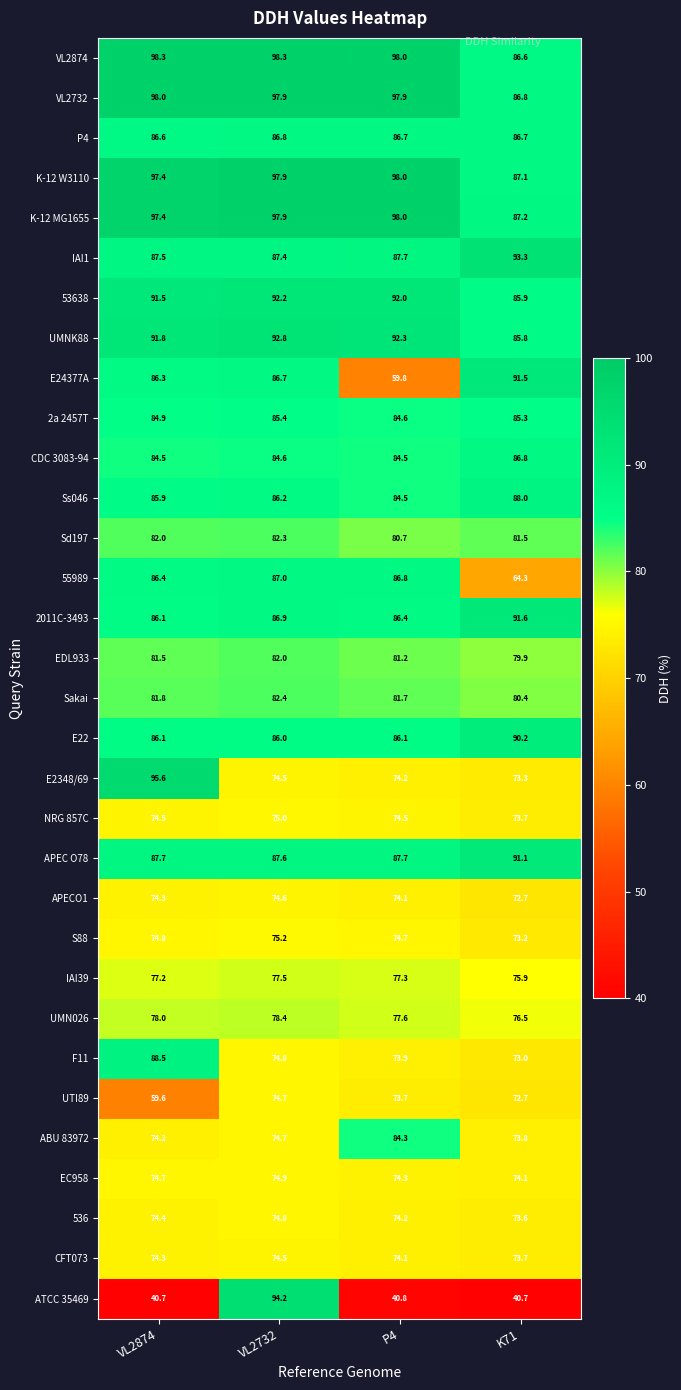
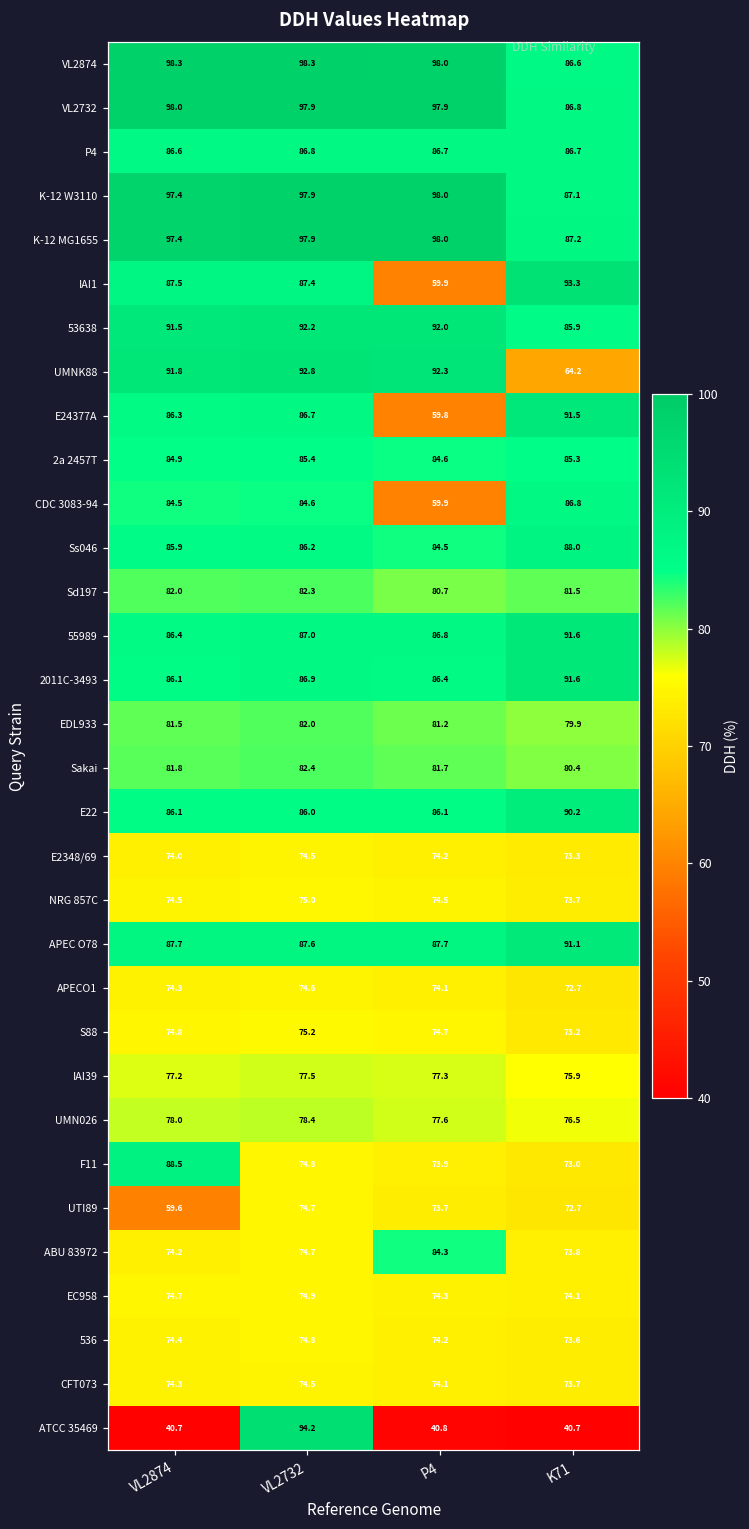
  {
    "VL2874": {
      "VL2874": 98.3,
      "VL2732": 98.3,
      "P4": 98.0,
      "K71": 86.6
    },
    "VL2732": {
      "VL2874": 98.0,
      "VL2732": 97.9,
      "P4": 97.9,
      "K71": 86.8
    },
    "P4": {
      "VL2874": 86.6,
      "VL2732": 86.8,
      "P4": 86.7,
      "K71": 86.7
    },
    "K-12 W3110": {
      "VL2874": 97.4,
      "VL2732": 97.9,
      "P4": 98.0,
      "K71": 87.1
    },
    "K-12 MG1655": {
      "VL2874": 97.4,
      "VL2732": 97.9,
      "P4": 98.0,
      "K71": 87.2
    },
    "IAI1": {
      "VL2874": 87.5,
      "VL2732": 87.4,
-     "P4": 87.7,
+     "P4": 59.9,
      "K71": 93.3
    },
    "53638": {
      "VL2874": 91.5,
      "VL2732": 92.2,
      "P4": 92.0,
      "K71": 85.9
    },
    "UMNK88": {
      "VL2874": 91.8,
      "VL2732": 92.8,
      "P4": 92.3,
-     "K71": 85.8
+     "K71": 64.2
    },
    "E24377A": {
      "VL2874": 86.3,
      "VL2732": 86.7,
      "P4": 59.8,
      "K71": 91.5
    },
    "2a 2457T": {
      "VL2874": 84.9,
      "VL2732": 85.4,
      "P4": 84.6,
      "K71": 85.3
    },
    "CDC 3083-94": {
      "VL2874": 84.5,
      "VL2732": 84.6,
-     "P4": 84.5,
+     "P4": 59.9,
      "K71": 86.8
    },
    "Ss046": {
      "VL2874": 85.9,
      "VL2732": 86.2,
      "P4": 84.5,
      "K71": 88.0
    },
    "Sd197": {
      "VL2874": 82.0,
      "VL2732": 82.3,
      "P4": 80.7,
      "K71": 81.5
    },
    "55989": {
      "VL2874": 86.4,
      "VL2732": 87.0,
      "P4": 86.8,
-     "K71": 64.3
+     "K71": 91.6
    },
    "2011C-3493": {
      "VL2874": 86.1,
      "VL2732": 86.9,
      "P4": 86.4,
      "K71": 91.6
    },
    "EDL933": {
      "VL2874": 81.5,
      "VL2732": 82.0,
      "P4": 81.2,
      "K71": 79.9
    },
    "Sakai": {
      "VL2874": 81.8,
      "VL2732": 82.4,
      "P4": 81.7,
      "K71": 80.4
    },
    "E22": {
      "VL2874": 86.1,
      "VL2732": 86.0,
      "P4": 86.1,
      "K71": 90.2
    },
    "E2348/69": {
-     "VL2874": 95.6,
+     "VL2874": 74.0,
      "VL2732": 74.5,
      "P4": 74.2,
      "K71": 73.3
    },
    "NRG 857C": {
      "VL2874": 74.5,
      "VL2732": 75.0,
      "P4": 74.5,
      "K71": 73.7
    },
    "APEC O78": {
      "VL2874": 87.7,
      "VL2732": 87.6,
      "P4": 87.7,
      "K71": 91.1
    },
    "APECO1": {
      "VL2874": 74.3,
      "VL2732": 74.6,
      "P4": 74.1,
      "K71": 72.7
    },
    "S88": {
      "VL2874": 74.8,
      "VL2732": 75.2,
      "P4": 74.7,
      "K71": 73.2
    },
    "IAI39": {
      "VL2874": 77.2,
      "VL2732": 77.5,
      "P4": 77.3,
      "K71": 75.9
    },
    "UMN026": {
      "VL2874": 78.0,
      "VL2732": 78.4,
      "P4": 77.6,
      "K71": 76.5
    },
    "F11": {
      "VL2874": 88.5,
      "VL2732": 74.8,
      "P4": 73.9,
      "K71": 73.0
    },
    "UTI89": {
      "VL2874": 59.6,
      "VL2732": 74.7,
      "P4": 73.7,
      "K71": 72.7
    },
    "ABU 83972": {
      "VL2874": 74.2,
      "VL2732": 74.7,
      "P4": 84.3,
      "K71": 73.8
    },
    "EC958": {
      "VL2874": 74.7,
      "VL2732": 74.9,
      "P4": 74.3,
      "K71": 74.1
    },
    "536": {
      "VL2874": 74.4,
      "VL2732": 74.8,
      "P4": 74.2,
      "K71": 73.6
    },
    "CFT073": {
      "VL2874": 74.3,
      "VL2732": 74.5,
      "P4": 74.1,
      "K71": 73.7
    },
    "ATCC 35469": {
      "VL2874": 40.7,
      "VL2732": 94.2,
      "P4": 40.8,
      "K71": 40.7
    }
  }
